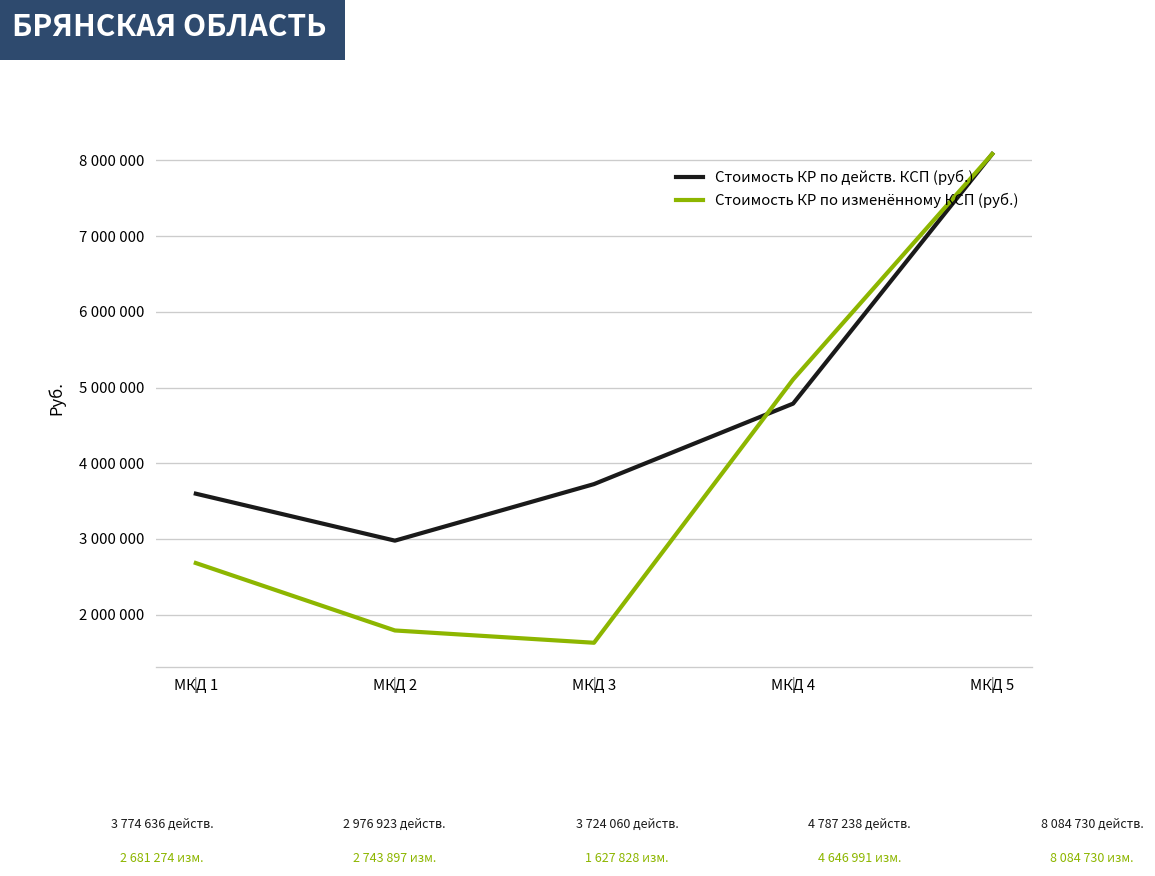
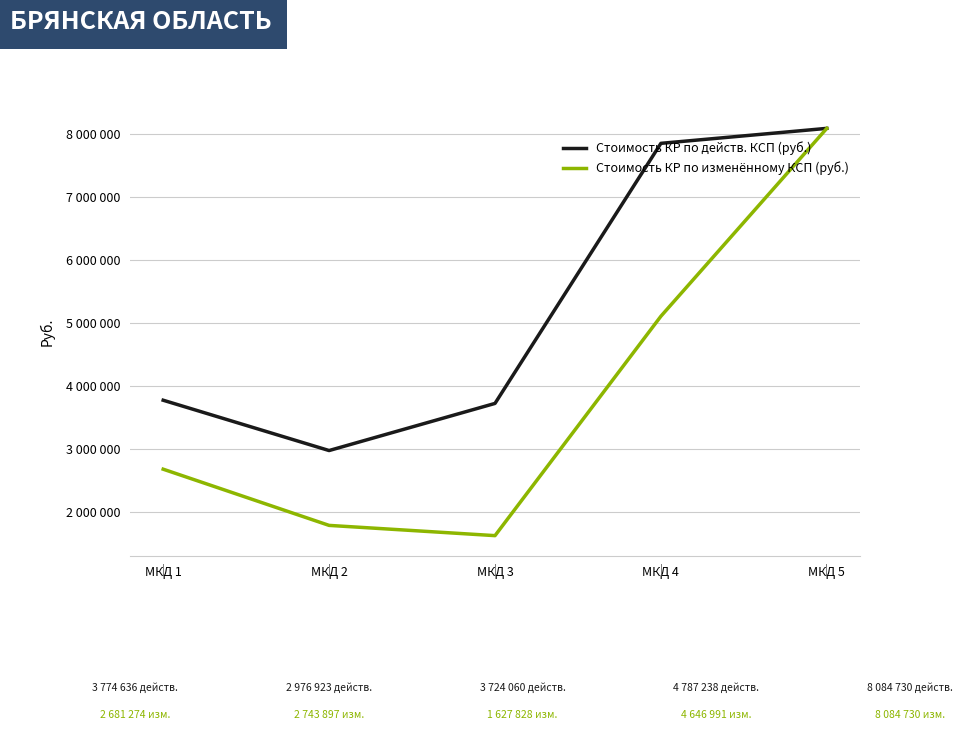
  {
    "Стоимость КР по действ. КСП (руб.)": {
-     "МКД 1": 3600000,
+     "МКД 1": 3800000,
      "МКД 2": 3000000,
      "МКД 3": 3700000,
-     "МКД 4": 4800000
+     "МКД 4": 7800000
    },
    "Стоимость КР по изменённому КСП (руб.)": {
      "МКД 1": 2700000,
      "МКД 2": 1800000,
      "МКД 3": 1600000,
      "МКД 4": 5100000
    }
  }
